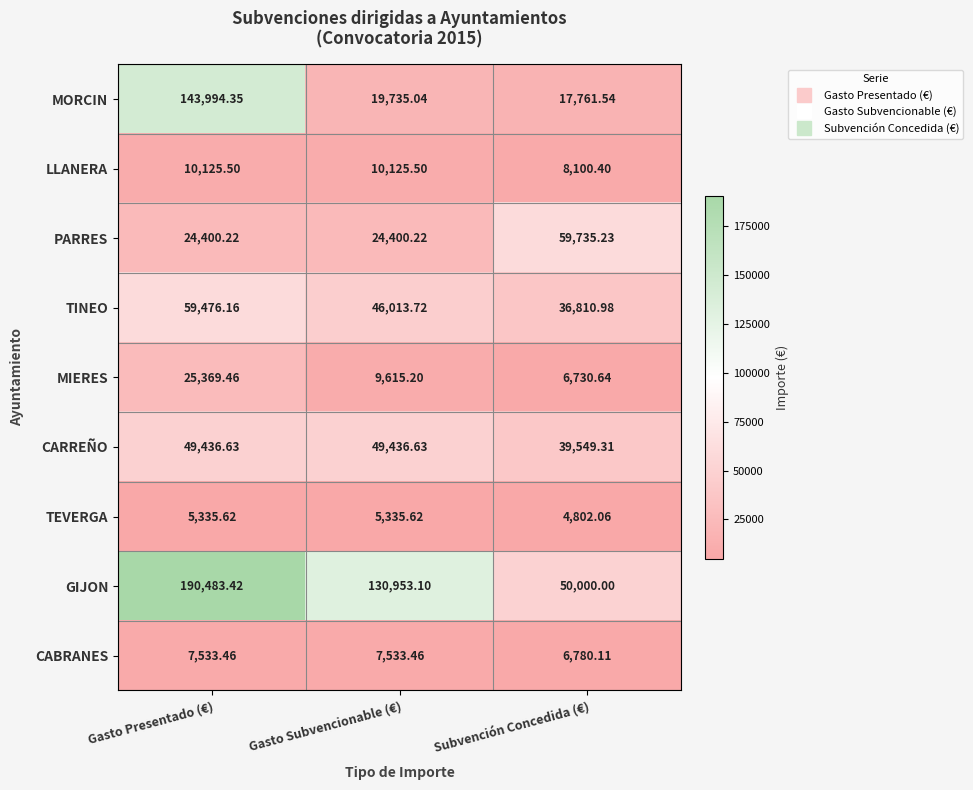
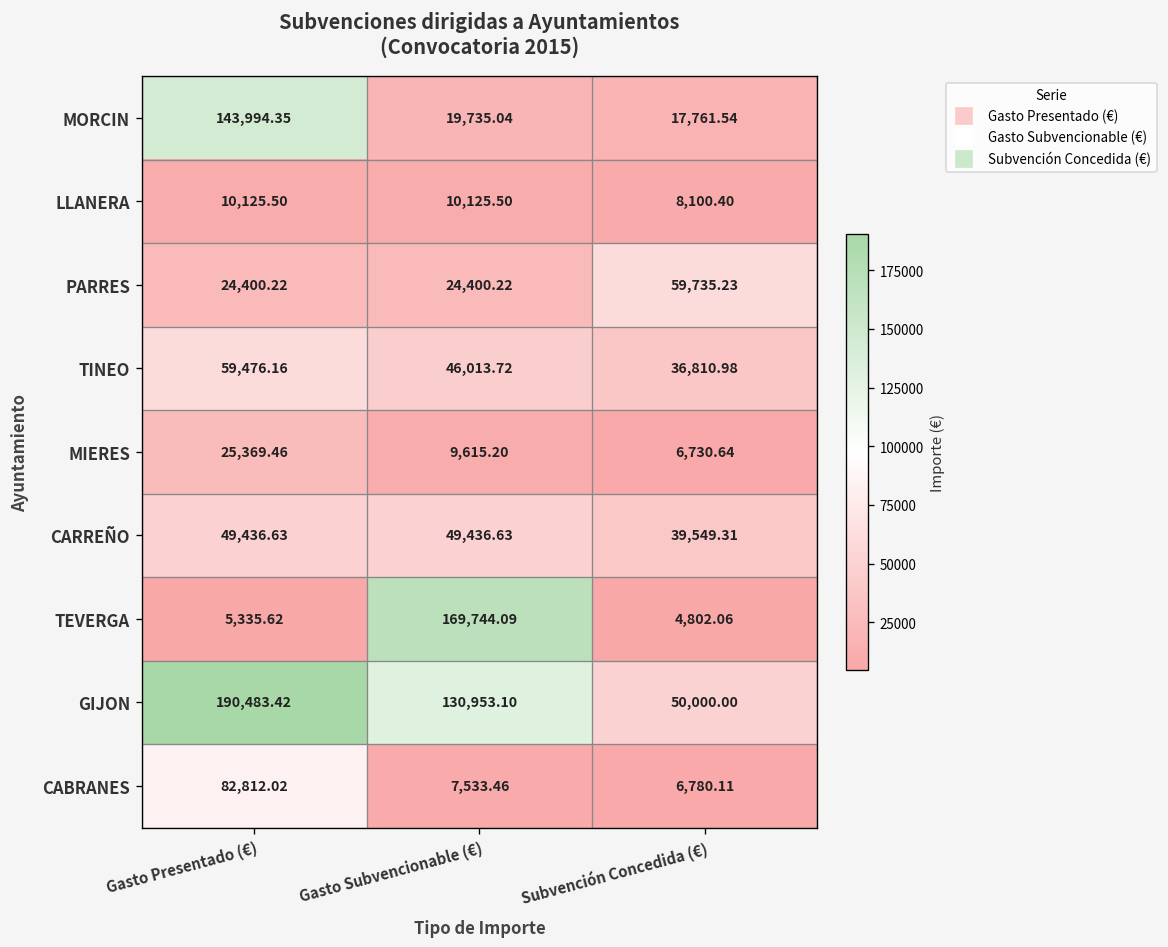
  {
    "MORCIN": {
      "Gasto Presentado (€)": "143,994.35",
      "Gasto Subvencionable (€)": "19,735.04",
      "Subvención Concedida (€)": "17,761.54"
    },
    "LLANERA": {
      "Gasto Presentado (€)": "10,125.50",
      "Gasto Subvencionable (€)": "10,125.50",
      "Subvención Concedida (€)": "8,100.40"
    },
    "PARRES": {
      "Gasto Presentado (€)": "24,400.22",
      "Gasto Subvencionable (€)": "24,400.22",
      "Subvención Concedida (€)": "59,735.23"
    },
    "TINEO": {
      "Gasto Presentado (€)": "59,476.16",
      "Gasto Subvencionable (€)": "46,013.72",
      "Subvención Concedida (€)": "36,810.98"
    },
    "MIERES": {
      "Gasto Presentado (€)": "25,369.46",
      "Gasto Subvencionable (€)": "9,615.20",
      "Subvención Concedida (€)": "6,730.64"
    },
    "CARREÑO": {
      "Gasto Presentado (€)": "49,436.63",
      "Gasto Subvencionable (€)": "49,436.63",
      "Subvención Concedida (€)": "39,549.31"
    },
    "TEVERGA": {
      "Gasto Presentado (€)": "5,335.62",
-     "Gasto Subvencionable (€)": "5,335.62",
+     "Gasto Subvencionable (€)": "169,744.09",
      "Subvención Concedida (€)": "4,802.06"
    },
    "GIJON": {
      "Gasto Presentado (€)": "190,483.42",
      "Gasto Subvencionable (€)": "130,953.10",
      "Subvención Concedida (€)": "50,000.00"
    },
    "CABRANES": {
-     "Gasto Presentado (€)": "7,533.46",
+     "Gasto Presentado (€)": "82,812.02",
      "Gasto Subvencionable (€)": "7,533.46",
      "Subvención Concedida (€)": "6,780.11"
    }
  }
